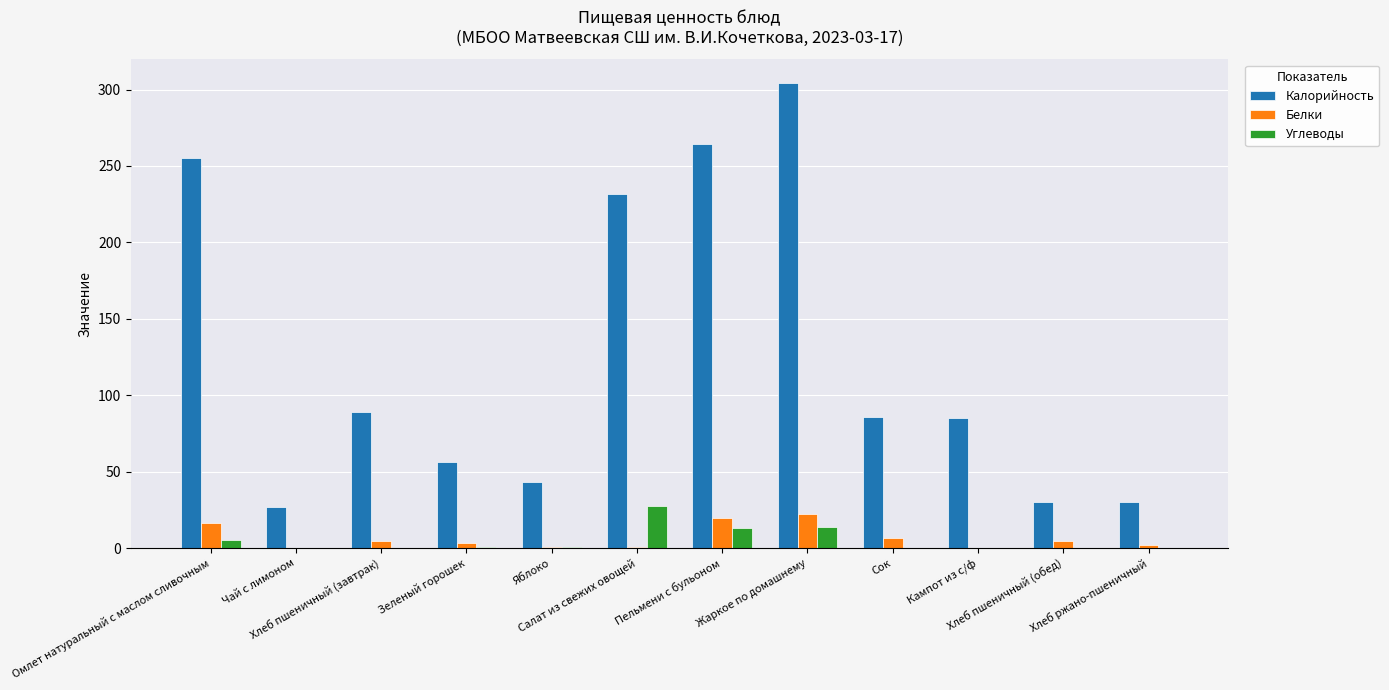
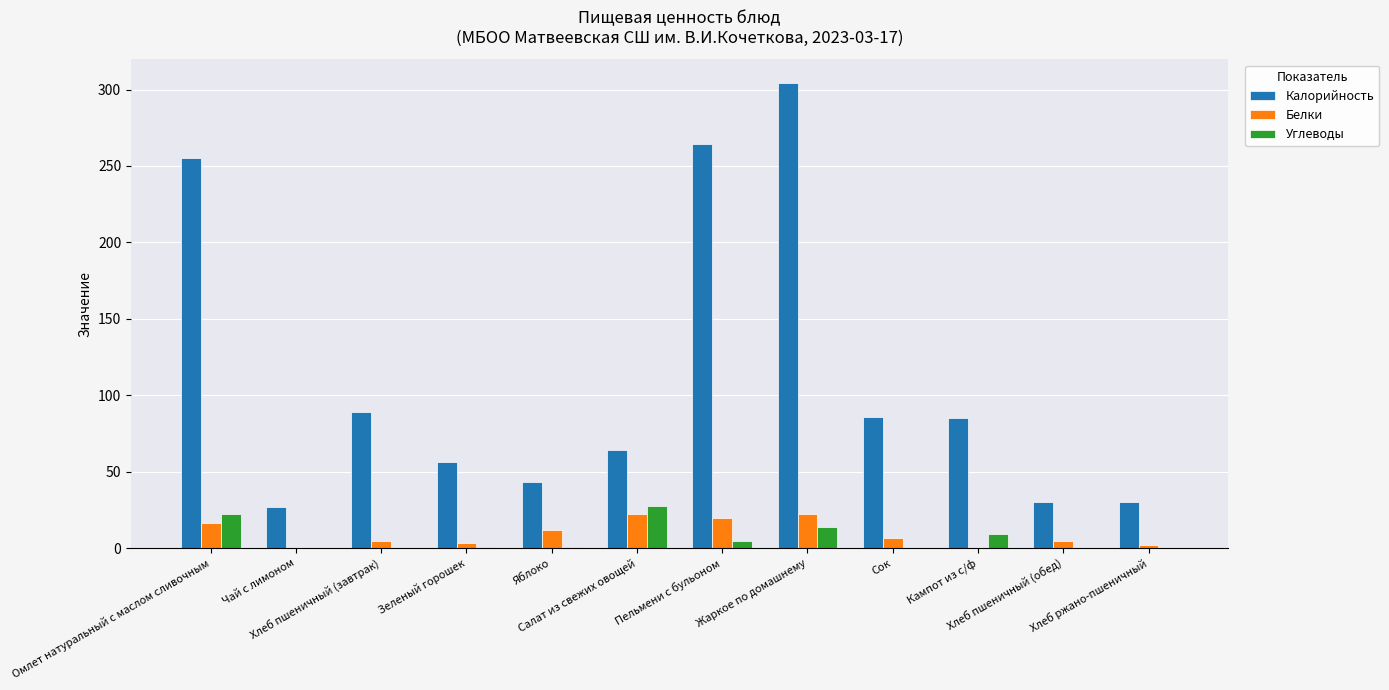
  {
    "Калорийность": {
      "Омлет натуральный с маслом сливочным": 255,
      "Чай с лимоном": 27,
      "Хлеб пшеничный (завтрак)": 89,
      "Зеленый горошек": 56,
      "Яблоко": 43,
-     "Салат из свежих овощей": 232,
+     "Салат из свежих овощей": 64,
      "Пельмени с бульоном": 264,
      "Жаркое по домашнему": 305,
      "Сок": 86,
      "Кампот из с/ф": 85,
      "Хлеб пшеничный (обед)": 30,
      "Хлеб ржано-пшеничный": 30
    },
    "Белки": {
      "Омлет натуральный с маслом сливочным": 16,
      "Чай с лимоном": 0,
      "Хлеб пшеничный (завтрак)": 5,
      "Зеленый горошек": 3,
-     "Яблоко": 0,
-     "Салат из свежих овощей": 1,
+     "Яблоко": 12,
+     "Салат из свежих овощей": 22,
      "Пельмени с бульоном": 19,
      "Жаркое по домашнему": 22,
      "Сок": 7,
      "Хлеб пшеничный (обед)": 5,
      "Хлеб ржано-пшеничный": 2
    },
    "Углеводы": {
-     "Омлет натуральный с маслом сливочным": 5,
+     "Омлет натуральный с маслом сливочным": 23,
      "Чай с лимоном": 0,
      "Хлеб пшеничный (завтрак)": 0,
      "Салат из свежих овощей": 27,
-     "Пельмени с бульоном": 13,
+     "Пельмени с бульоном": 5,
      "Жаркое по домашнему": 14,
-     "Кампот из с/ф": 0,
+     "Кампот из с/ф": 9,
      "Хлеб пшеничный (обед)": 0,
      "Хлеб ржано-пшеничный": 0
    }
  }
